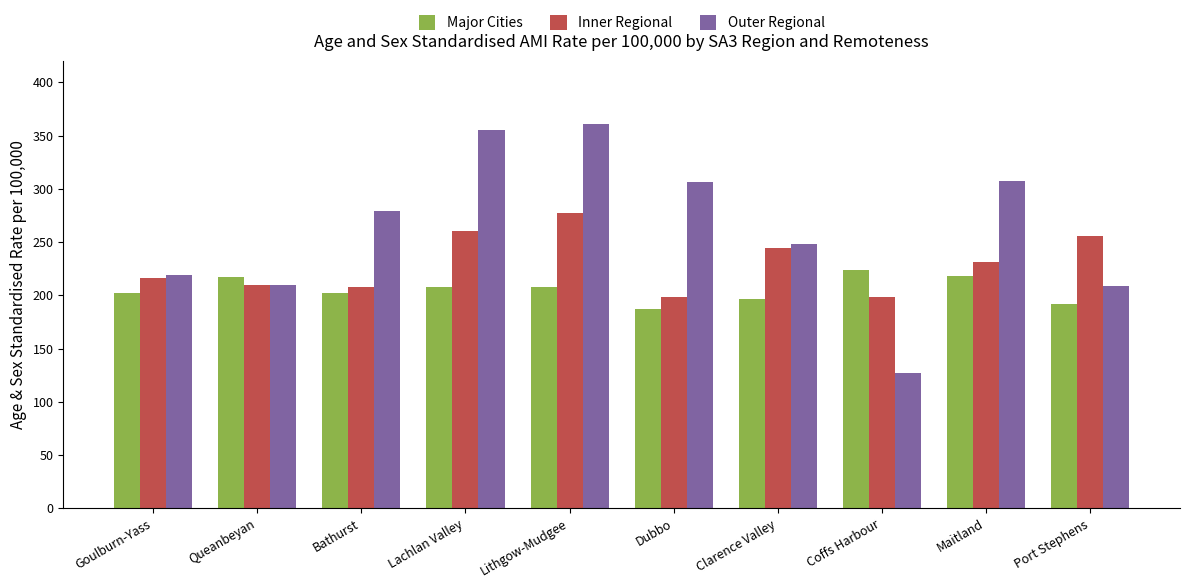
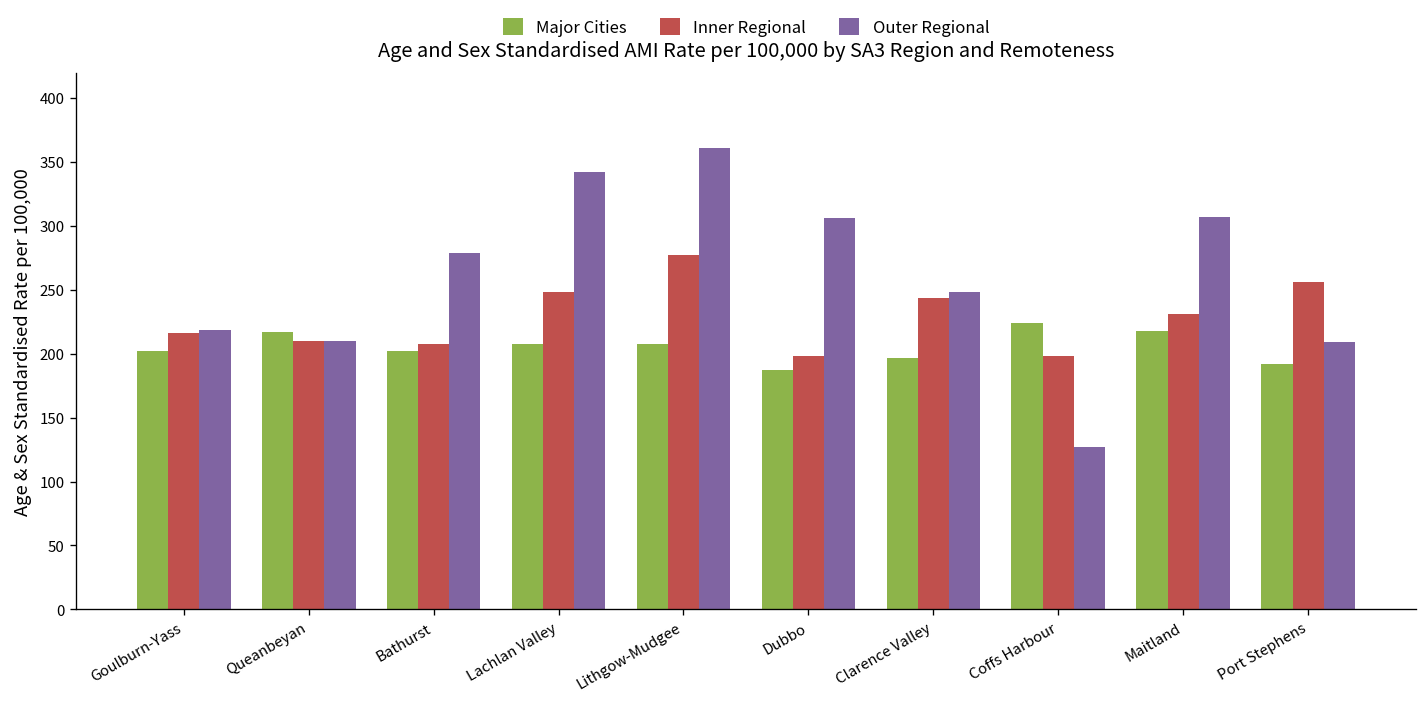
  {
    "Major Cities": {
      "Goulburn-Yass": 202,
      "Queanbeyan": 217,
      "Bathurst": 202,
      "Lachlan Valley": 208,
      "Lithgow-Mudgee": 208,
      "Dubbo": 187,
      "Clarence Valley": 197,
      "Coffs Harbour": 224,
      "Maitland": 218,
      "Port Stephens": 192
    },
    "Inner Regional": {
      "Goulburn-Yass": 216,
      "Queanbeyan": 210,
      "Bathurst": 208,
-     "Lachlan Valley": 260,
+     "Lachlan Valley": 248,
      "Lithgow-Mudgee": 277,
      "Dubbo": 198,
      "Clarence Valley": 244,
      "Coffs Harbour": 198,
      "Maitland": 231,
      "Port Stephens": 256
    },
    "Outer Regional": {
      "Goulburn-Yass": 219,
      "Queanbeyan": 210,
      "Bathurst": 279,
-     "Lachlan Valley": 355,
+     "Lachlan Valley": 342,
      "Lithgow-Mudgee": 361,
      "Dubbo": 306,
      "Clarence Valley": 248,
      "Coffs Harbour": 127,
      "Maitland": 307,
      "Port Stephens": 209
    }
  }
